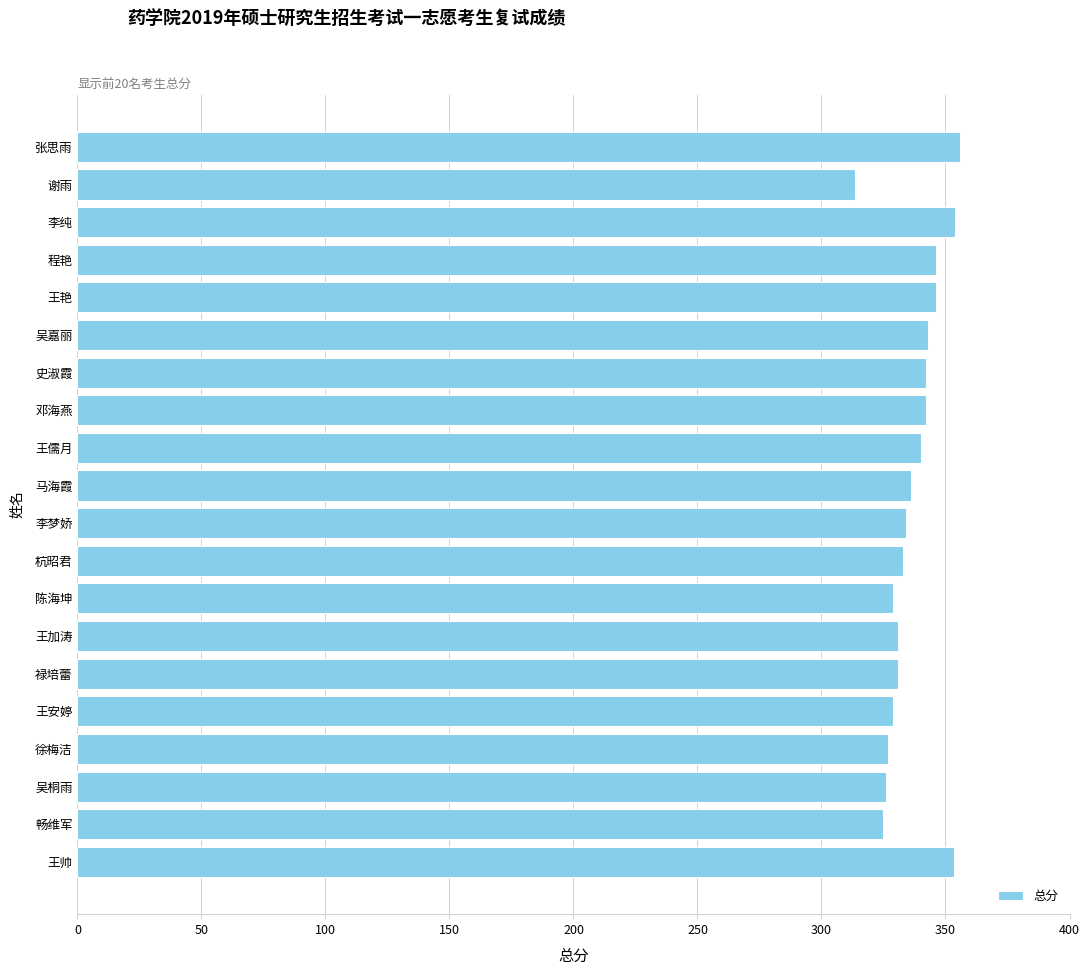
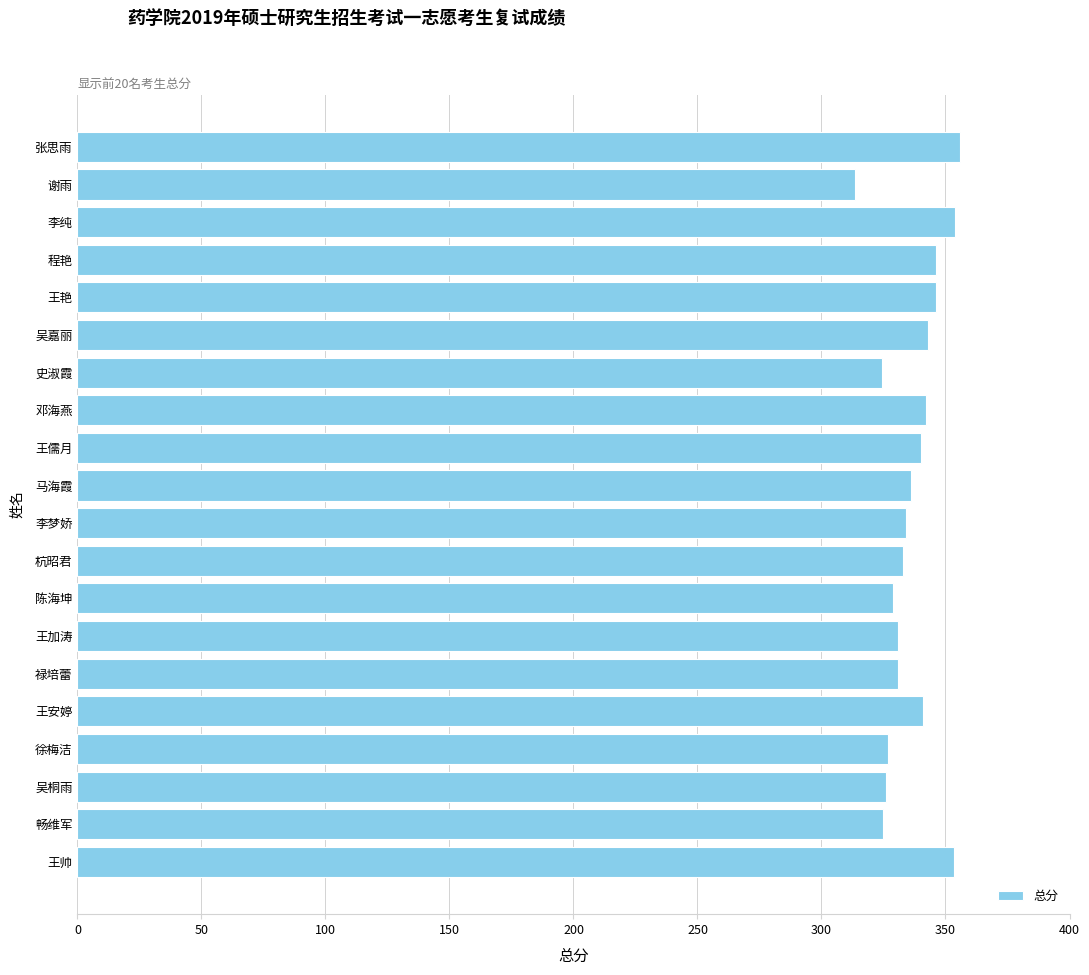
  {
    "张思雨": 356,
    "谢雨": 314,
    "李纯": 354,
    "程艳": 346,
    "王艳": 346,
    "吴嘉丽": 343,
-   "史淑霞": 342,
+   "史淑霞": 324,
    "邓海燕": 342,
    "王儒月": 340,
    "马海霞": 336,
    "李梦娇": 334,
    "杭昭君": 333,
    "陈海坤": 329,
    "王加涛": 331,
    "禄培蕾": 331,
-   "王安婷": 329,
+   "王安婷": 341,
    "徐梅洁": 327,
    "吴桐雨": 326,
    "畅维军": 325,
    "王帅": 354
  }
